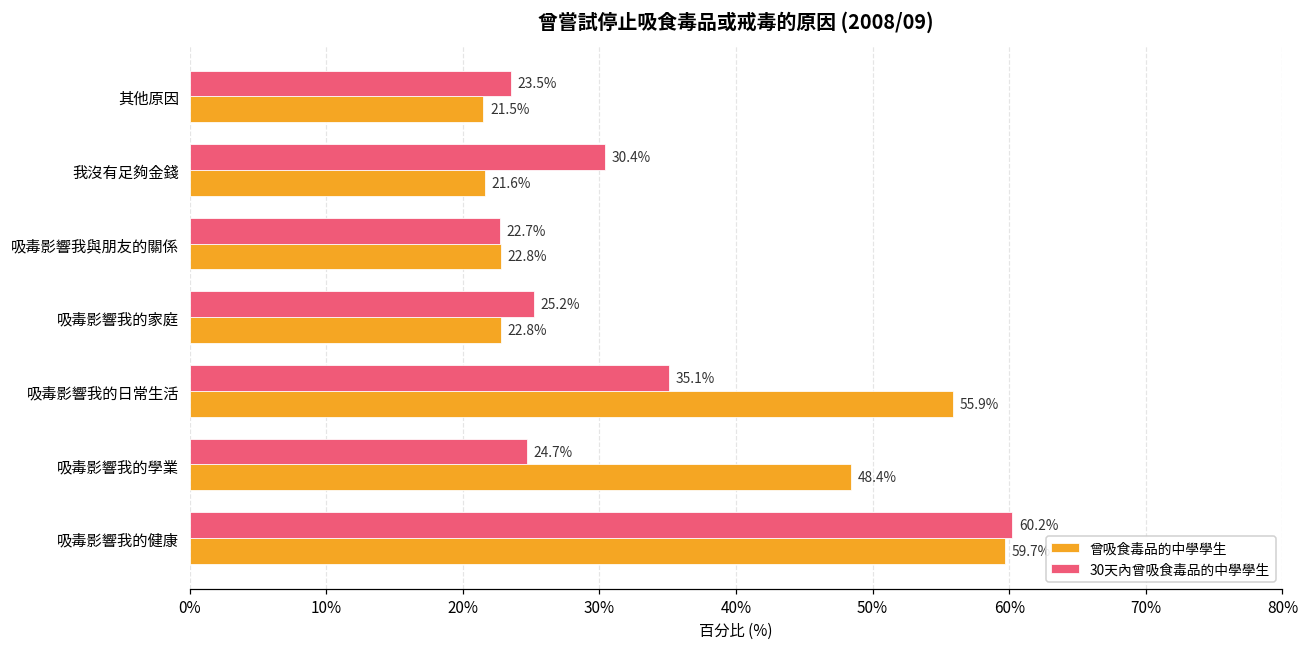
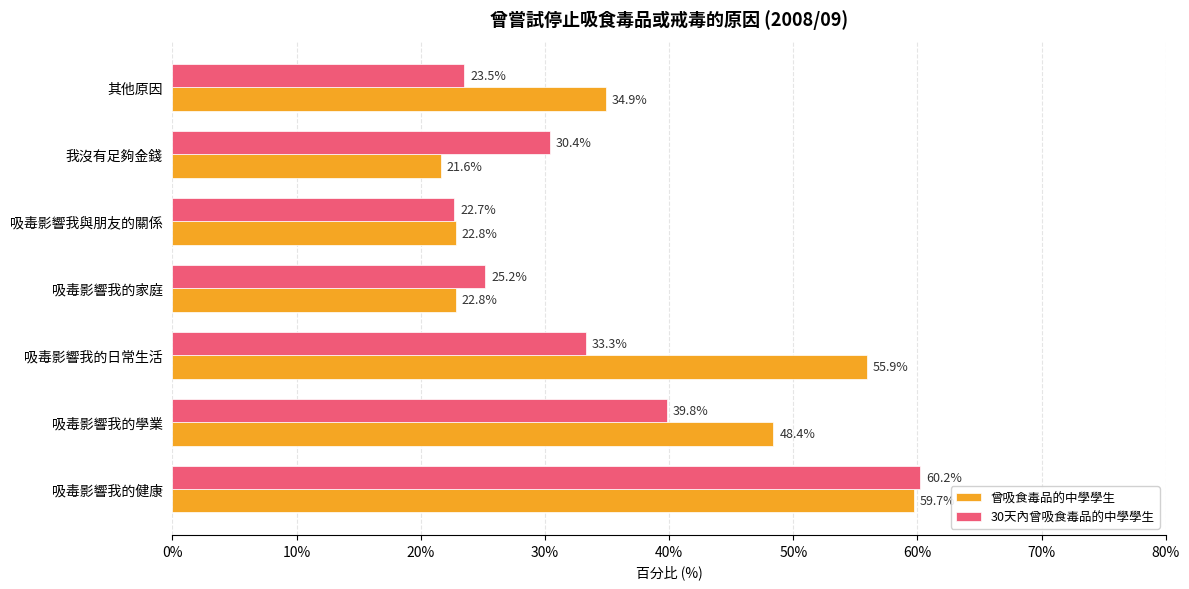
  {
    "曾吸食毒品的中學學生": {
-     "其他原因": "21.5%",
+     "其他原因": "34.9%",
      "我沒有足夠金錢": "21.6%",
      "吸毒影響我與朋友的關係": "22.8%",
      "吸毒影響我的家庭": "22.8%",
      "吸毒影響我的日常生活": "55.9%",
      "吸毒影響我的學業": "48.4%"
    },
    "30天內曾吸食毒品的中學學生": {
      "其他原因": "23.5%",
      "我沒有足夠金錢": "30.4%",
      "吸毒影響我與朋友的關係": "22.7%",
      "吸毒影響我的家庭": "25.2%",
-     "吸毒影響我的日常生活": "35.1%",
-     "吸毒影響我的學業": "24.7%",
+     "吸毒影響我的日常生活": "33.3%",
+     "吸毒影響我的學業": "39.8%",
      "吸毒影響我的健康": "60.2%"
    }
  }
